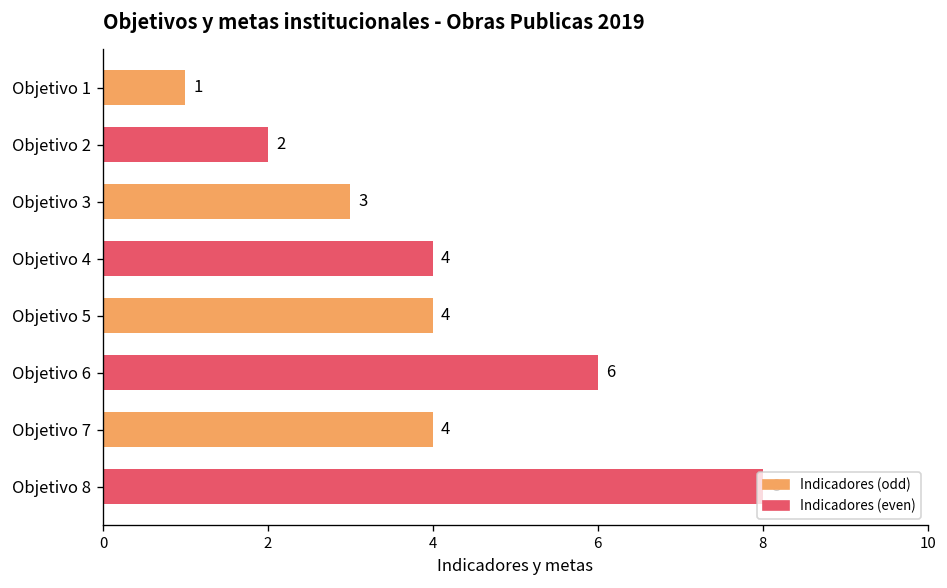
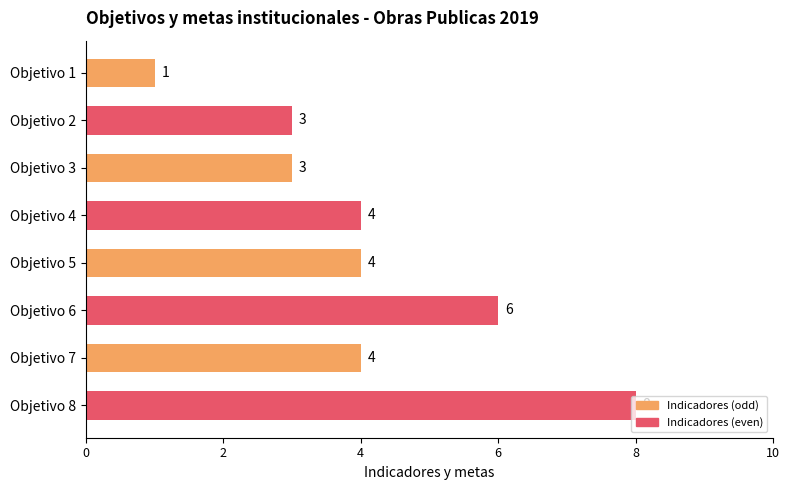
  {
    "Objetivo 1": 1,
-   "Objetivo 2": 2,
+   "Objetivo 2": 3,
    "Objetivo 3": 3,
    "Objetivo 4": 4,
    "Objetivo 5": 4,
    "Objetivo 6": 6,
    "Objetivo 7": 4
  }
